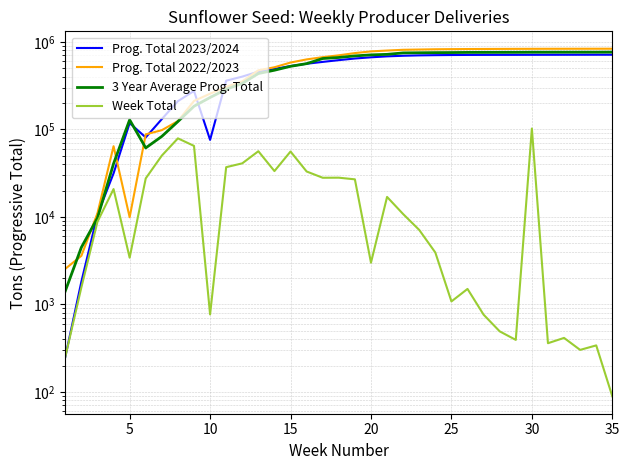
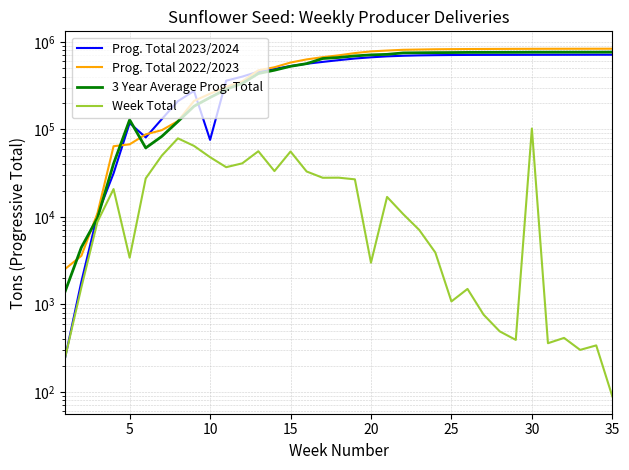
  {
    "Prog. Total 2023/2024": {
      "5": 120000,
      "10": 80000,
      "30": 700000,
      "35": 700000
    },
    "Prog. Total 2022/2023": {
-     "5": 10000,
+     "5": 70000,
      "15": 600000,
      "20": 800000,
      "25": 800000,
      "30": 800000,
      "35": 800000
    },
    "3 Year Average Prog. Total": {
      "5": 130000,
      "30": 800000,
      "35": 800000
    },
    "Week Total": {
      "5": 3400,
-     "10": 800,
+     "10": 50000,
      "15": 60000,
      "20": 3000,
      "25": 1100,
      "30": 100000,
      "35": 90
    }
  }
